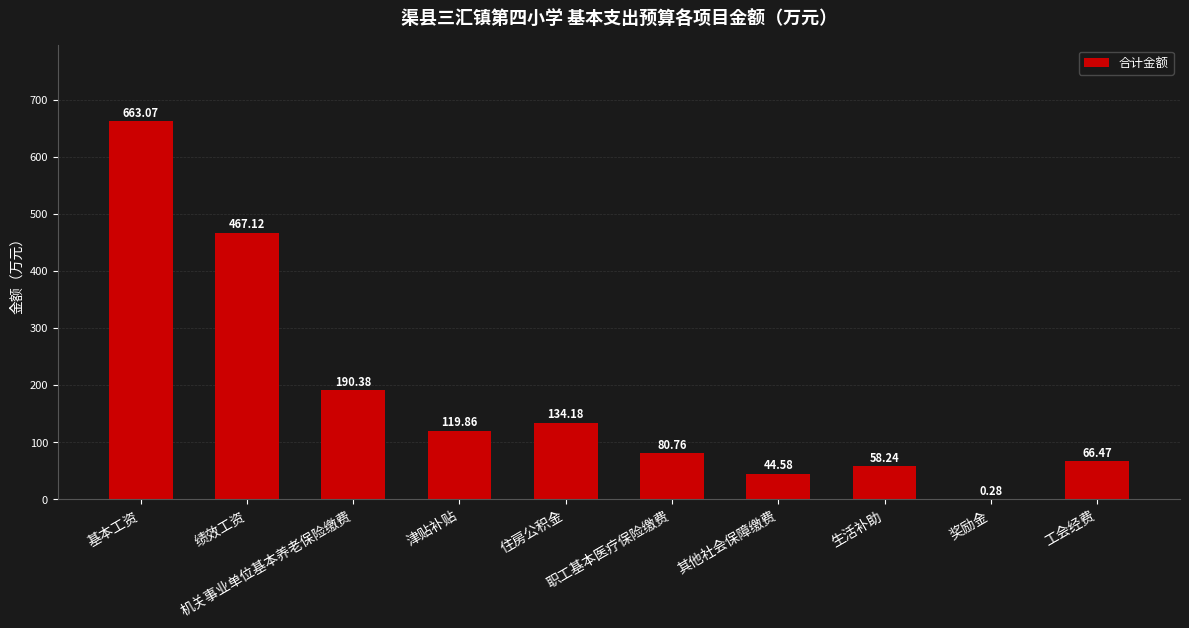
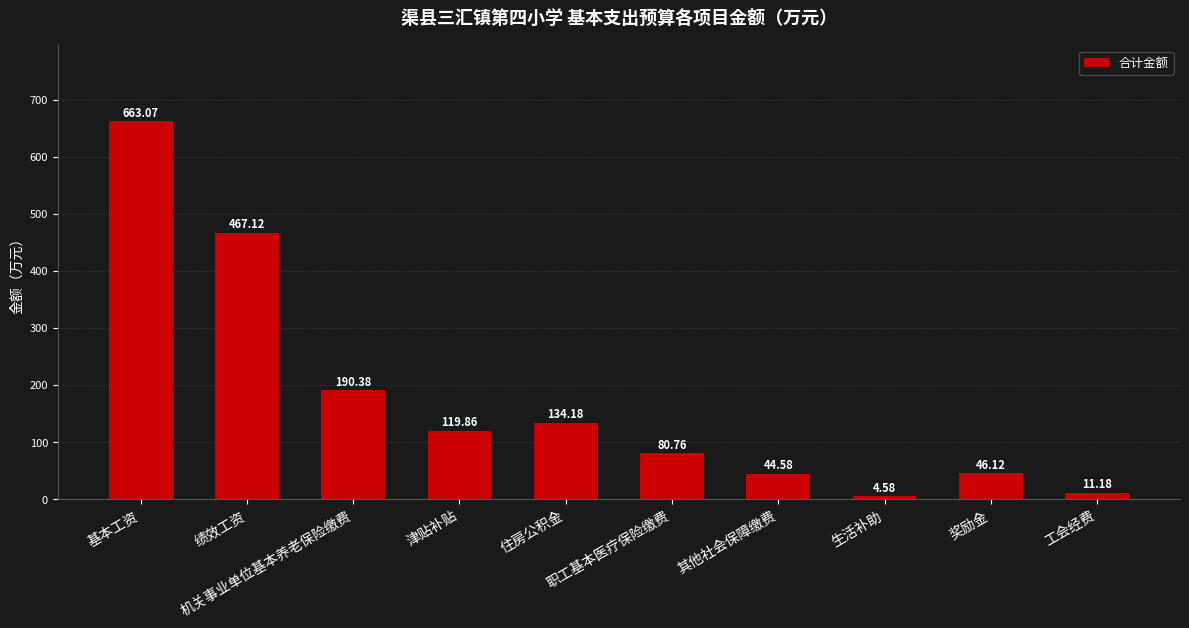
  {
    "基本工资": 663.07,
    "绩效工资": 467.12,
    "机关事业单位基本养老保险缴费": 190.38,
    "津贴补贴": 119.86,
    "住房公积金": 134.18,
    "职工基本医疗保险缴费": 80.76,
    "其他社会保障缴费": 44.58,
-   "生活补助": 58.24,
-   "奖励金": 0.28,
-   "工会经费": 66.47
+   "生活补助": 4.58,
+   "奖励金": 46.12,
+   "工会经费": 11.18
  }
